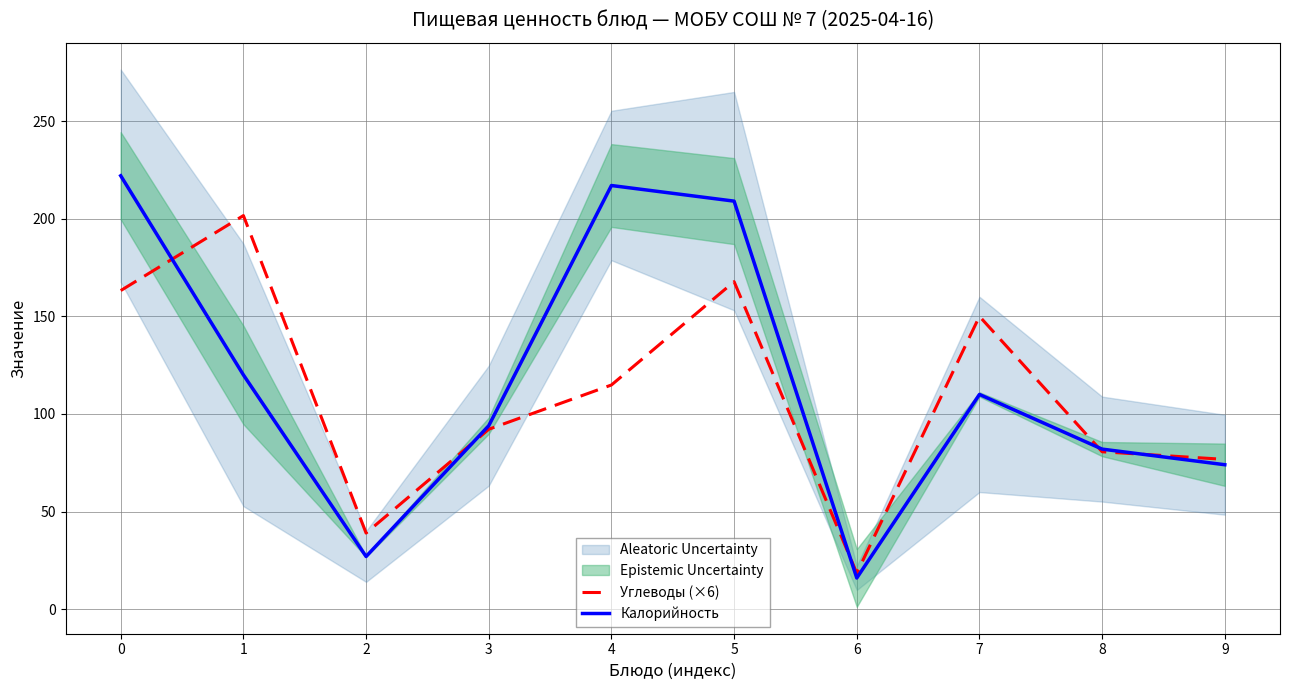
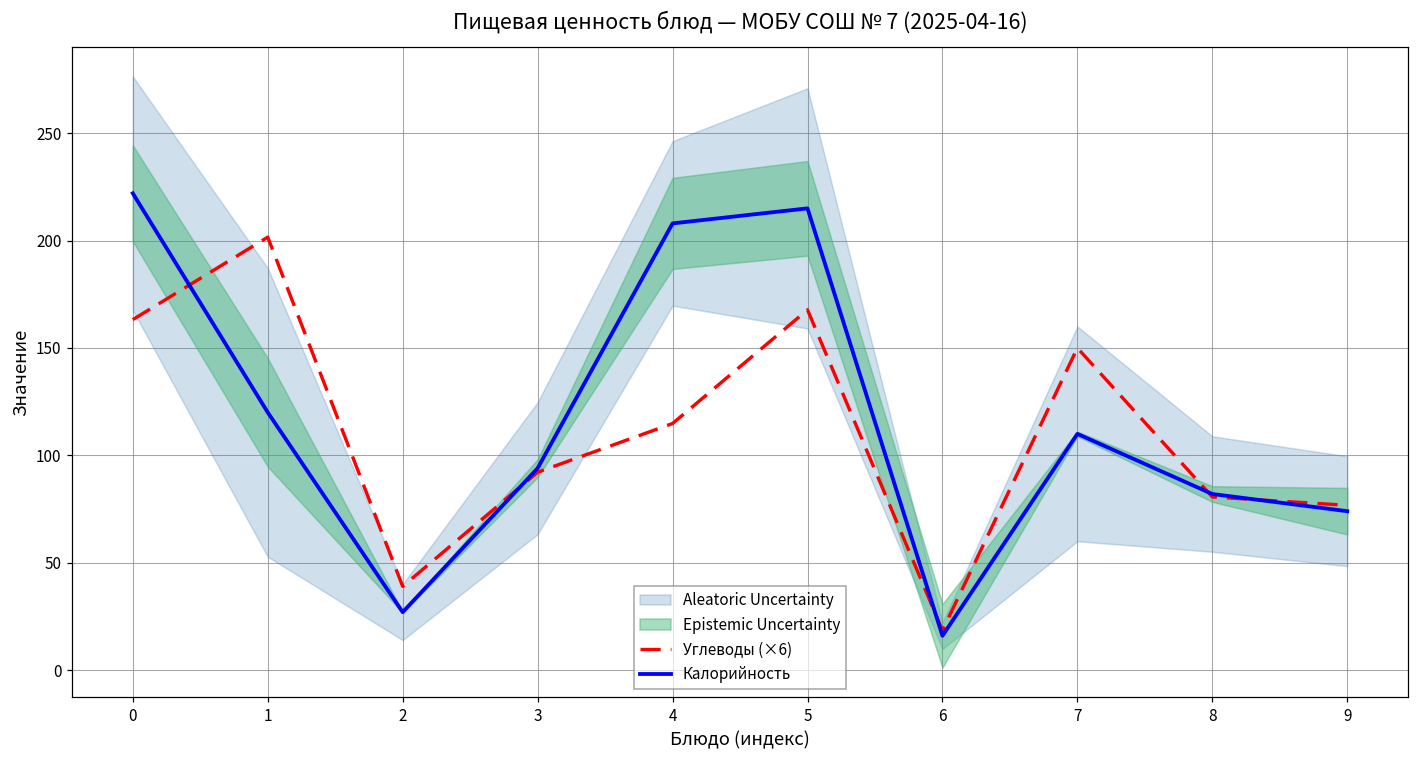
  {
    "Углеводы (×6)": {
      "0": 163,
      "1": 202,
      "3": 92,
      "4": 115,
      "5": 168,
      "6": 18,
      "7": 150,
      "8": 81,
      "9": 77
    },
    "Калорийность": {
      "0": 222,
      "1": 120,
      "3": 94,
-     "4": 217,
-     "5": 209,
+     "4": 208,
+     "5": 215,
      "6": 16,
      "8": 82,
      "9": 74
    }
  }
